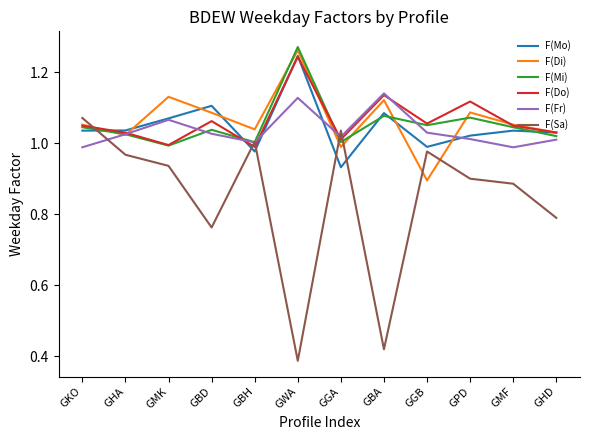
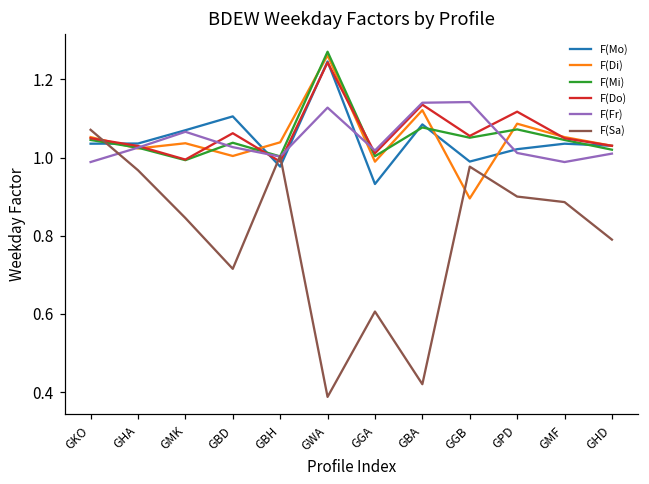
  {
    "F(Mo)": {
      "GKO": 1.04,
      "GBD": 1.11,
      "GBH": 0.98,
      "GGA": 0.93,
      "GBA": 1.08,
      "GGB": 0.99,
      "GPD": 1.02,
      "GMF": 1.04
    },
    "F(Di)": {
-     "GMK": 1.13,
-     "GBD": 1.09,
+     "GMK": 1.04,
+     "GBD": 1.00,
      "GBH": 1.04,
      "GWA": 1.26,
      "GGA": 0.99,
      "GBA": 1.12,
      "GGB": 0.90,
      "GPD": 1.09
    },
    "F(Mi)": {
      "GBD": 1.04,
      "GWA": 1.27,
      "GGA": 1.00,
      "GBA": 1.08,
      "GPD": 1.07,
      "GHD": 1.02
    },
    "F(Do)": {
      "GBD": 1.06,
      "GBH": 0.99,
      "GPD": 1.12
    },
    "F(Fr)": {
      "GKO": 0.99,
      "GBD": 1.03,
      "GWA": 1.13,
-     "GGB": 1.03,
+     "GGB": 1.14,
      "GPD": 1.01,
      "GMF": 0.99,
      "GHD": 1.01
    },
    "F(Sa)": {
      "GKO": 1.07,
      "GHA": 0.97,
-     "GMK": 0.94,
-     "GBD": 0.76,
+     "GMK": 0.85,
+     "GBD": 0.72,
      "GWA": 0.39,
-     "GGA": 1.04,
+     "GGA": 0.61,
      "GBA": 0.42,
      "GGB": 0.98,
      "GPD": 0.90,
      "GMF": 0.89,
      "GHD": 0.79
    }
  }
